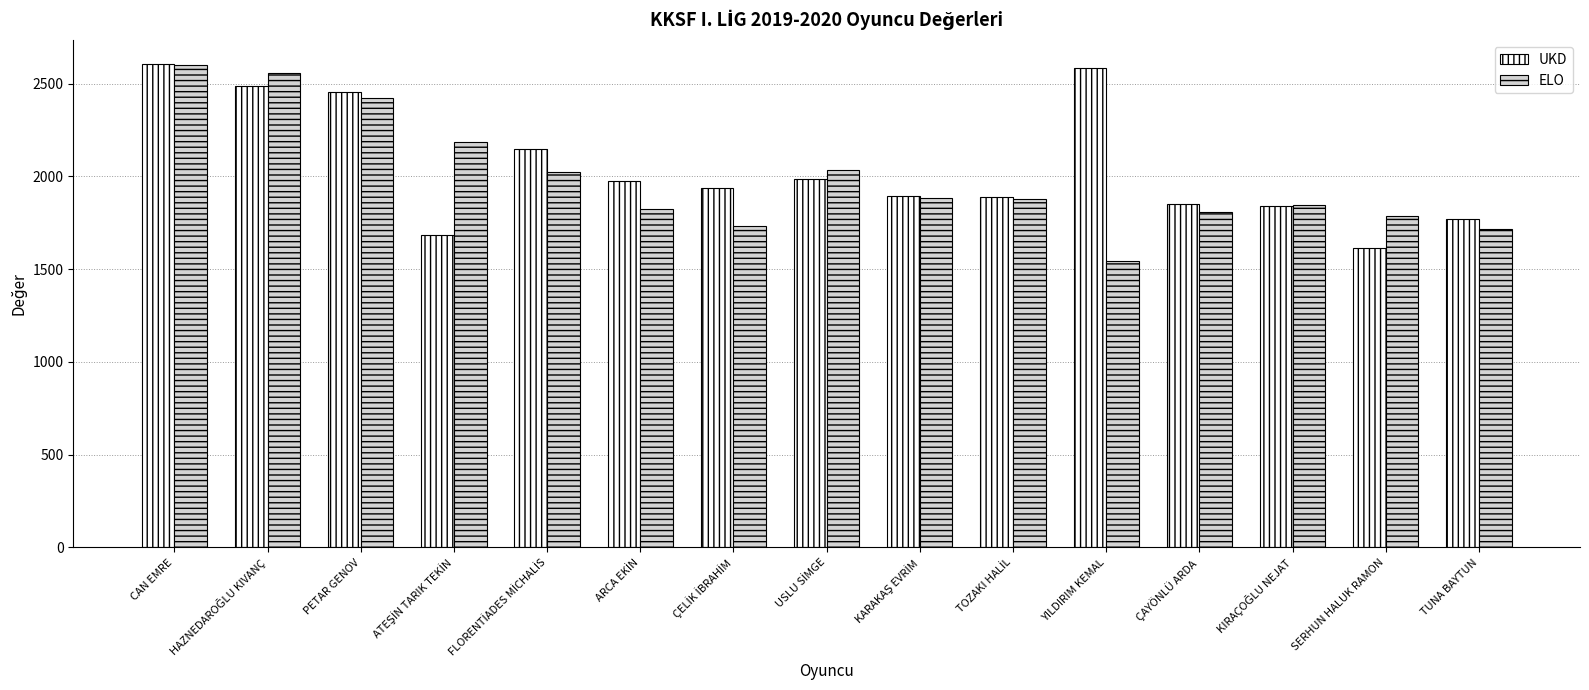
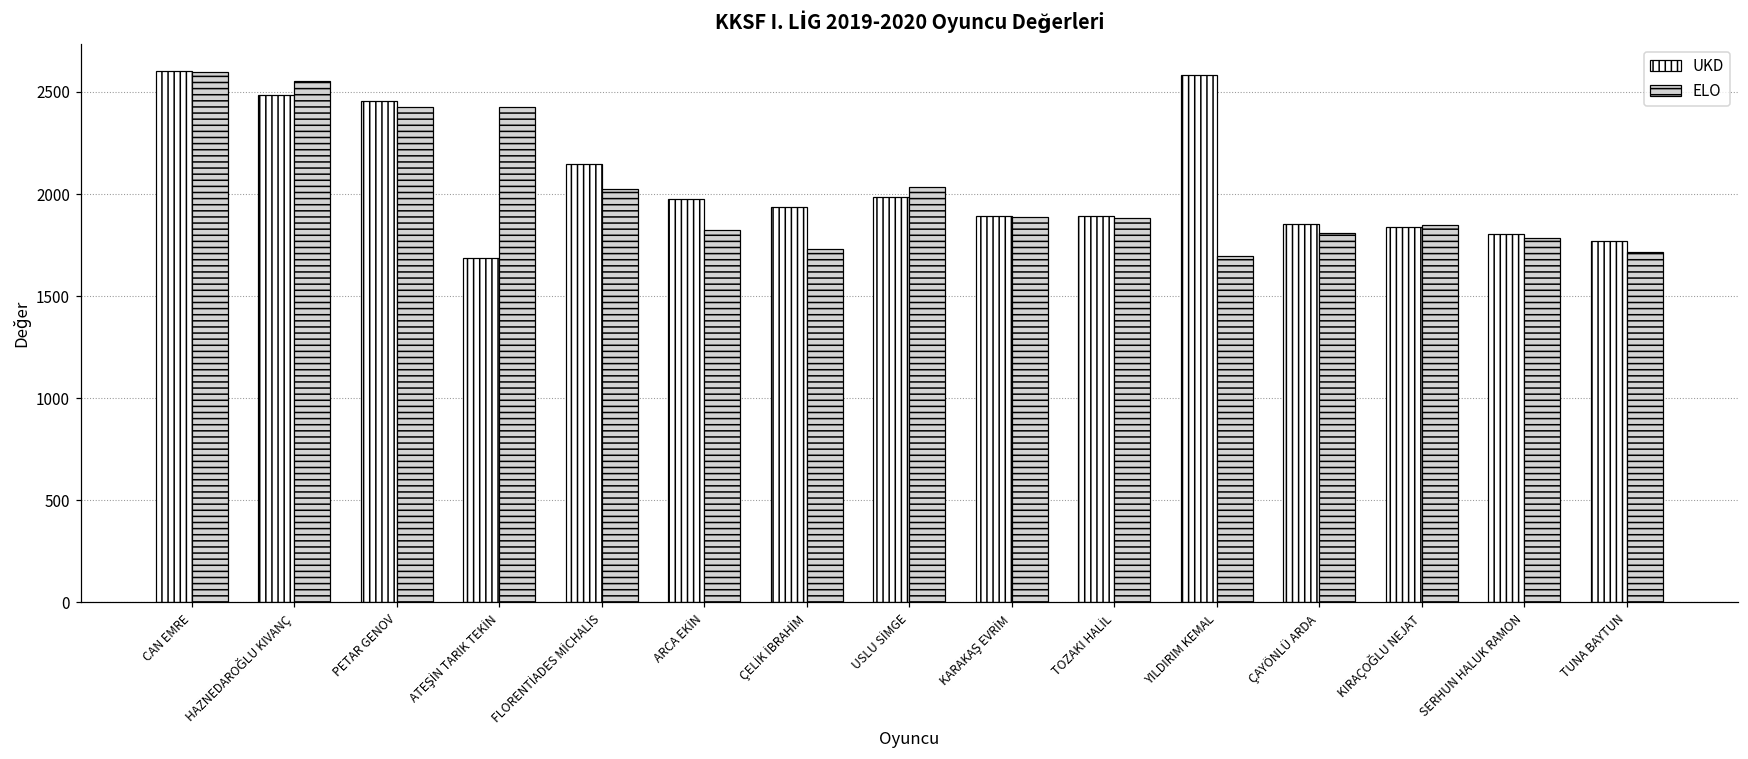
  {
    "UKD": {
      "CAN EMRE": 2600,
      "HAZNEDAROĞLU KIVANÇ": 2490,
      "PETAR GENOV": 2460,
      "ATEŞİN TARIK TEKİN": 1690,
      "FLORENTİADES MİCHALİS": 2150,
      "ARCA EKİN": 1970,
      "ÇELİK İBRAHİM": 1940,
      "USLU SİMGE": 1980,
      "KARAKAŞ EVRİM": 1890,
      "TOZAKI HALİL": 1890,
      "YILDIRIM KEMAL": 2580,
      "ÇAYÖNLÜ ARDA": 1850,
      "KIRAÇOĞLU NEJAT": 1840,
-     "SERHUN HALUK RAMON": 1610,
+     "SERHUN HALUK RAMON": 1810,
      "TUNA BAYTUN": 1770
    },
    "ELO": {
      "CAN EMRE": 2600,
      "HAZNEDAROĞLU KIVANÇ": 2560,
      "PETAR GENOV": 2420,
-     "ATEŞİN TARIK TEKİN": 2180,
+     "ATEŞİN TARIK TEKİN": 2430,
      "FLORENTİADES MİCHALİS": 2020,
      "ARCA EKİN": 1830,
      "ÇELİK İBRAHİM": 1730,
      "USLU SİMGE": 2030,
      "KARAKAŞ EVRİM": 1890,
      "TOZAKI HALİL": 1880,
-     "YILDIRIM KEMAL": 1540,
+     "YILDIRIM KEMAL": 1700,
      "ÇAYÖNLÜ ARDA": 1810,
      "KIRAÇOĞLU NEJAT": 1850,
      "SERHUN HALUK RAMON": 1790,
      "TUNA BAYTUN": 1720
    }
  }
